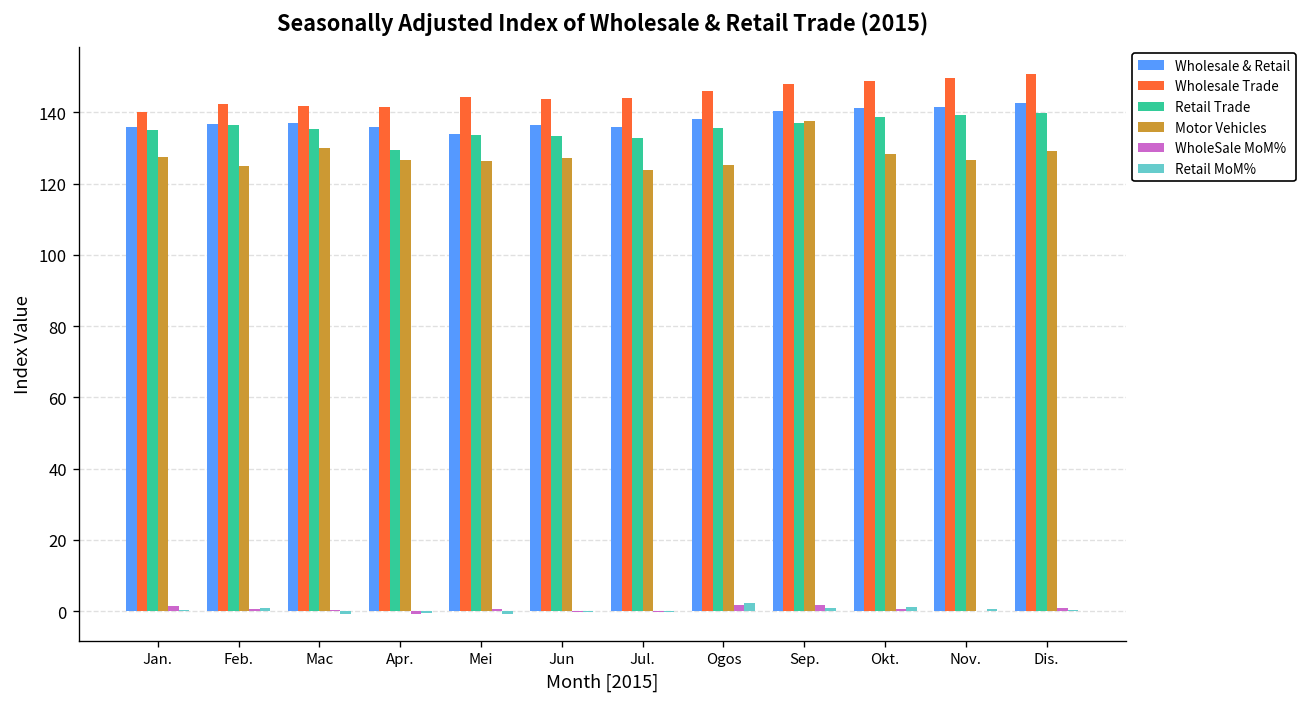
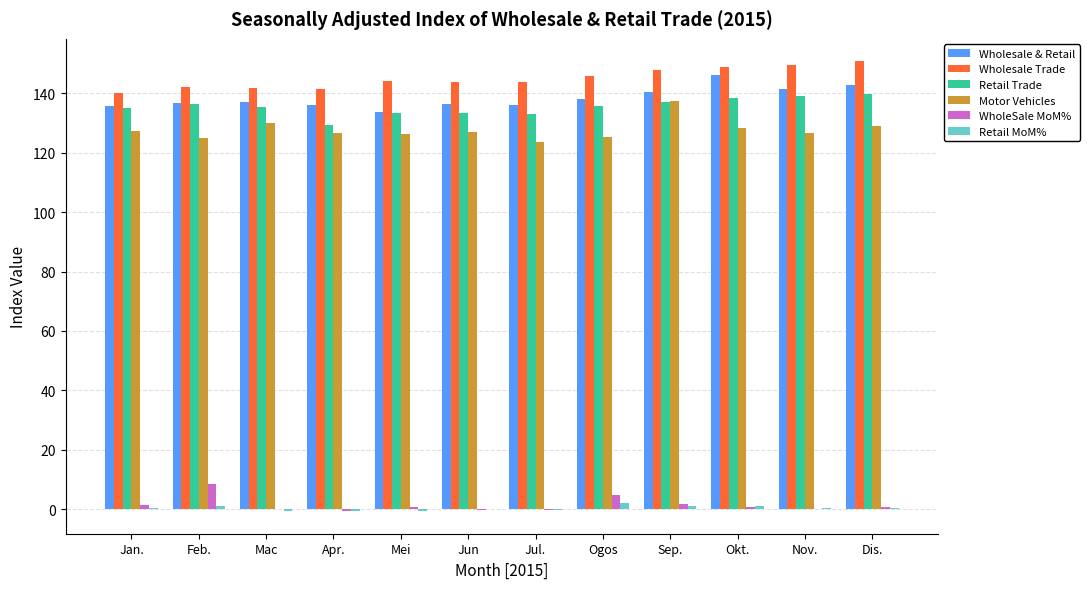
  {
    "Wholesale & Retail": {
      "Jan.": 136,
      "Feb.": 137,
      "Mac": 137,
      "Apr.": 136,
      "Mei": 134,
      "Jun": 137,
      "Jul.": 136,
      "Ogos": 138,
      "Sep.": 141,
-     "Okt.": 141,
+     "Okt.": 146,
      "Nov.": 142,
      "Dis.": 143
    },
    "Wholesale Trade": {
      "Jan.": 140,
      "Feb.": 142,
      "Mac": 142,
      "Apr.": 141,
      "Mei": 144,
      "Jun": 144,
      "Jul.": 144,
      "Ogos": 146,
      "Sep.": 148,
      "Okt.": 149,
      "Nov.": 150,
      "Dis.": 151
    },
    "Retail Trade": {
      "Jan.": 135,
      "Feb.": 136,
      "Mac": 135,
      "Apr.": 129,
      "Mei": 134,
      "Jun": 133,
      "Jul.": 133,
      "Ogos": 136,
      "Sep.": 137,
      "Okt.": 139,
      "Nov.": 139,
      "Dis.": 140
    },
    "Motor Vehicles": {
      "Jan.": 128,
      "Feb.": 125,
      "Mac": 130,
      "Apr.": 127,
      "Mei": 126,
      "Jun": 127,
      "Jul.": 124,
      "Ogos": 125,
      "Sep.": 138,
      "Okt.": 128,
      "Nov.": 127,
      "Dis.": 129
    },
    "WholeSale MoM%": {
      "Jan.": 1,
-     "Feb.": 1,
-     "Ogos": 2,
+     "Feb.": 8,
+     "Ogos": 5,
      "Sep.": 2
    },
    "Retail MoM%": {
      "Feb.": 1,
      "Ogos": 2,
      "Sep.": 1,
      "Okt.": 1
    }
  }
